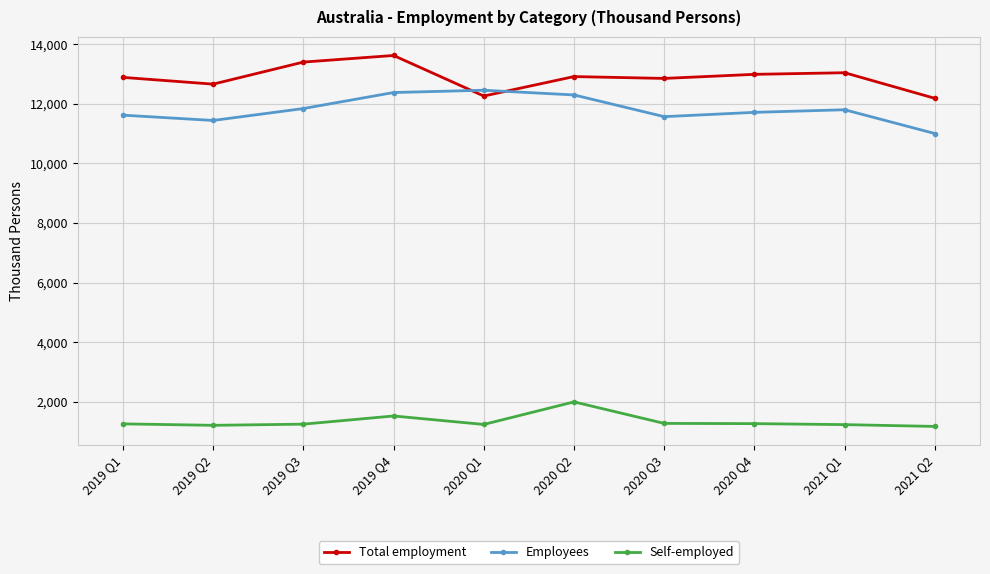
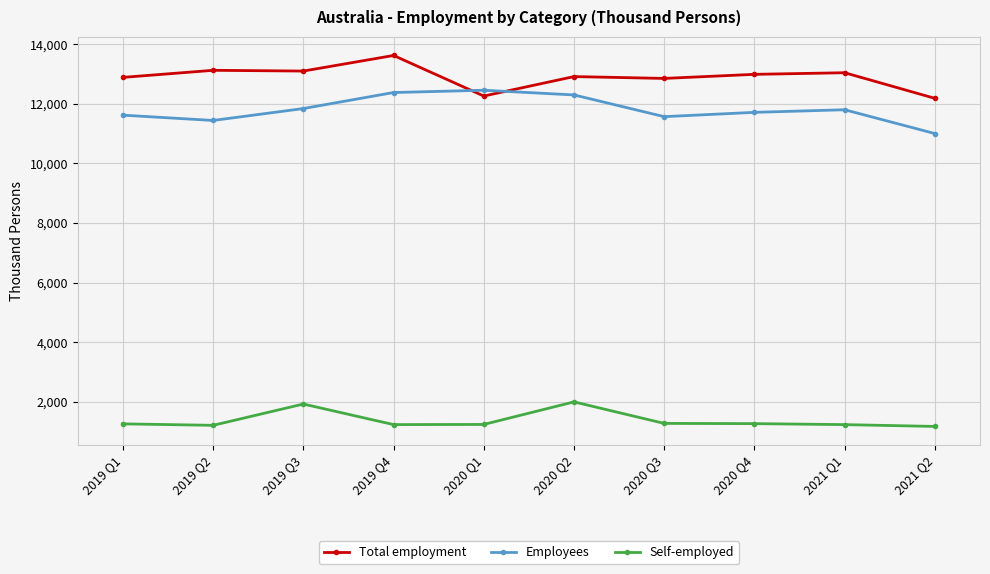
  {
    "Total employment": {
      "2019 Q1": "12,900",
-     "2019 Q2": "12,700",
-     "2019 Q3": "13,400",
+     "2019 Q2": "13,100",
+     "2019 Q3": "13,100",
      "2019 Q4": "13,600",
      "2020 Q1": "12,300",
      "2020 Q2": "12,900",
      "2020 Q3": "12,900",
      "2020 Q4": "13,000",
      "2021 Q1": "13,000",
      "2021 Q2": "12,200"
    },
    "Employees": {
      "2019 Q1": "11,600",
      "2019 Q2": "11,400",
      "2019 Q3": "11,800",
      "2019 Q4": "12,400",
      "2020 Q1": "12,500",
      "2020 Q2": "12,300",
      "2020 Q3": "11,600",
      "2020 Q4": "11,700",
      "2021 Q1": "11,800",
      "2021 Q2": "11,000"
    },
    "Self-employed": {
      "2019 Q1": "1,300",
      "2019 Q2": "1,200",
-     "2019 Q3": "1,300",
-     "2019 Q4": "1,500",
+     "2019 Q3": "1,900",
+     "2019 Q4": "1,200",
      "2020 Q1": "1,200",
      "2020 Q2": "2,000",
      "2020 Q3": "1,300",
      "2020 Q4": "1,300",
      "2021 Q1": "1,200",
      "2021 Q2": "1,200"
    }
  }
